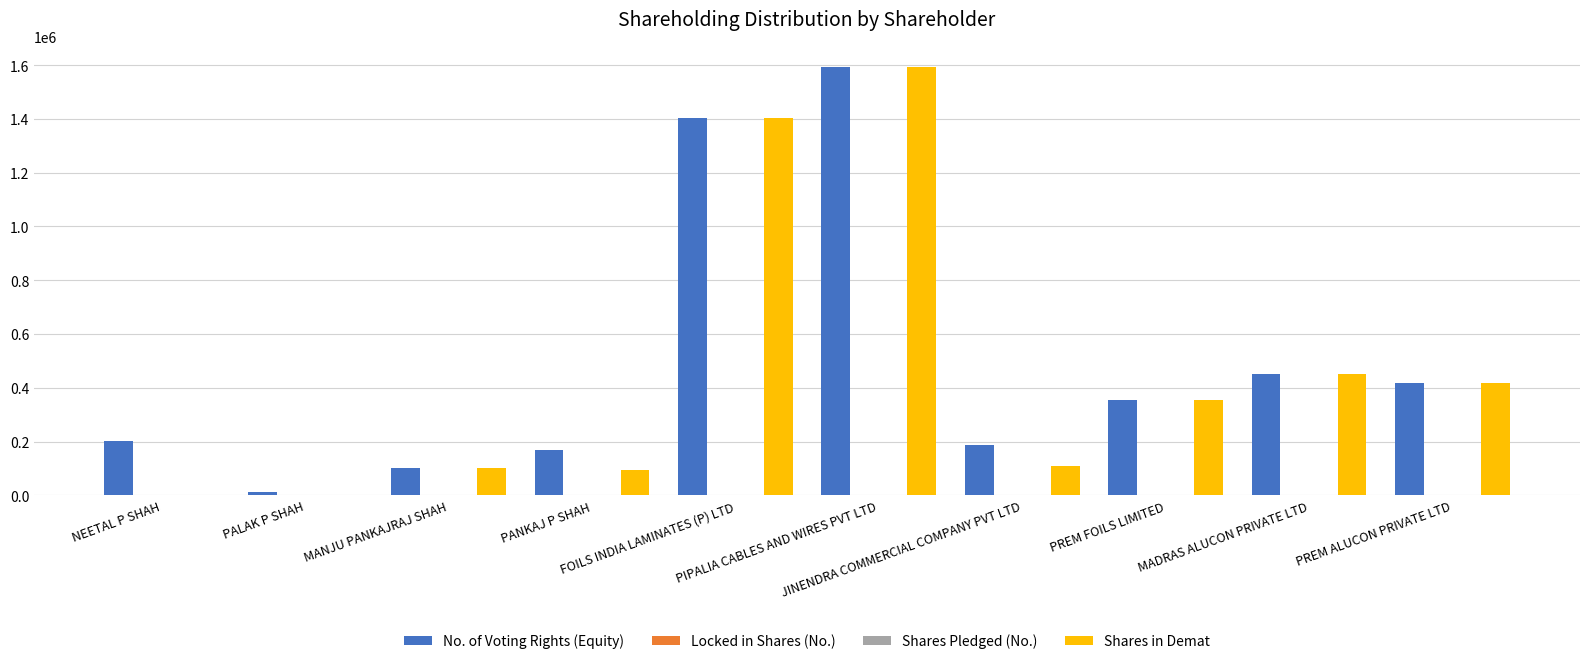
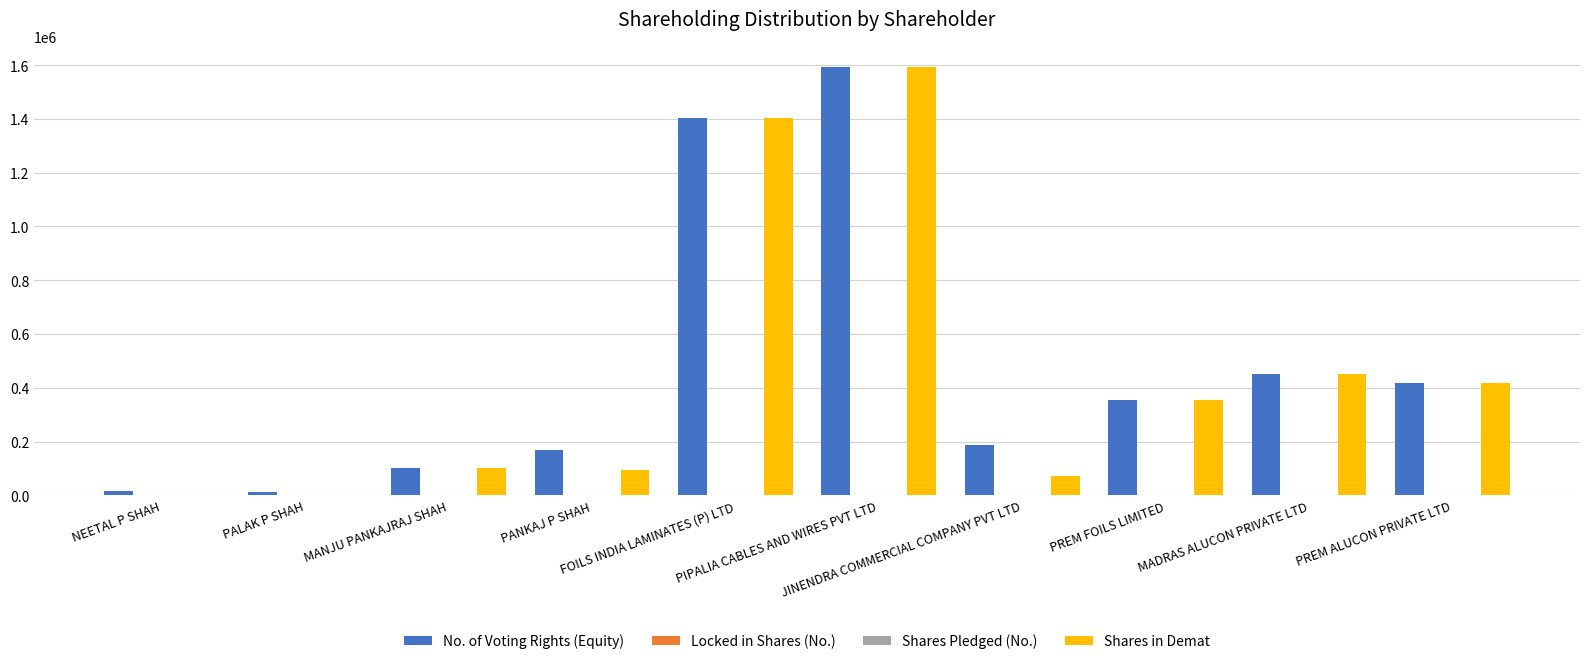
  {
    "No. of Voting Rights (Equity)": {
-     "NEETAL P SHAH": 200000,
+     "NEETAL P SHAH": 20000,
      "PALAK P SHAH": 10000,
      "MANJU PANKAJRAJ SHAH": 100000,
      "PANKAJ P SHAH": 170000,
      "FOILS INDIA LAMINATES (P) LTD": 1400000,
      "PIPALIA CABLES AND WIRES PVT LTD": 1590000,
      "JINENDRA COMMERCIAL COMPANY PVT LTD": 190000,
      "PREM FOILS LIMITED": 350000,
      "MADRAS ALUCON PRIVATE LTD": 450000,
      "PREM ALUCON PRIVATE LTD": 420000
    },
    "Locked in Shares (No.)": {
      "NEETAL P SHAH": 0,
      "PALAK P SHAH": 0,
      "MANJU PANKAJRAJ SHAH": 0,
      "PANKAJ P SHAH": 0,
      "FOILS INDIA LAMINATES (P) LTD": 0,
      "PIPALIA CABLES AND WIRES PVT LTD": 0,
      "JINENDRA COMMERCIAL COMPANY PVT LTD": 0,
      "PREM FOILS LIMITED": 0,
      "MADRAS ALUCON PRIVATE LTD": 0,
      "PREM ALUCON PRIVATE LTD": 0
    },
    "Shares Pledged (No.)": {
      "NEETAL P SHAH": 0,
      "PALAK P SHAH": 0,
      "MANJU PANKAJRAJ SHAH": 0,
      "PANKAJ P SHAH": 0,
      "FOILS INDIA LAMINATES (P) LTD": 0,
      "PIPALIA CABLES AND WIRES PVT LTD": 0,
      "JINENDRA COMMERCIAL COMPANY PVT LTD": 0,
      "PREM FOILS LIMITED": 0,
      "MADRAS ALUCON PRIVATE LTD": 0,
      "PREM ALUCON PRIVATE LTD": 0
    },
    "Shares in Demat": {
      "NEETAL P SHAH": 0,
      "PALAK P SHAH": 0,
      "MANJU PANKAJRAJ SHAH": 100000,
      "PANKAJ P SHAH": 90000,
      "FOILS INDIA LAMINATES (P) LTD": 1400000,
      "PIPALIA CABLES AND WIRES PVT LTD": 1590000,
-     "JINENDRA COMMERCIAL COMPANY PVT LTD": 110000,
+     "JINENDRA COMMERCIAL COMPANY PVT LTD": 70000,
      "PREM FOILS LIMITED": 350000,
      "MADRAS ALUCON PRIVATE LTD": 450000,
      "PREM ALUCON PRIVATE LTD": 420000
    }
  }
